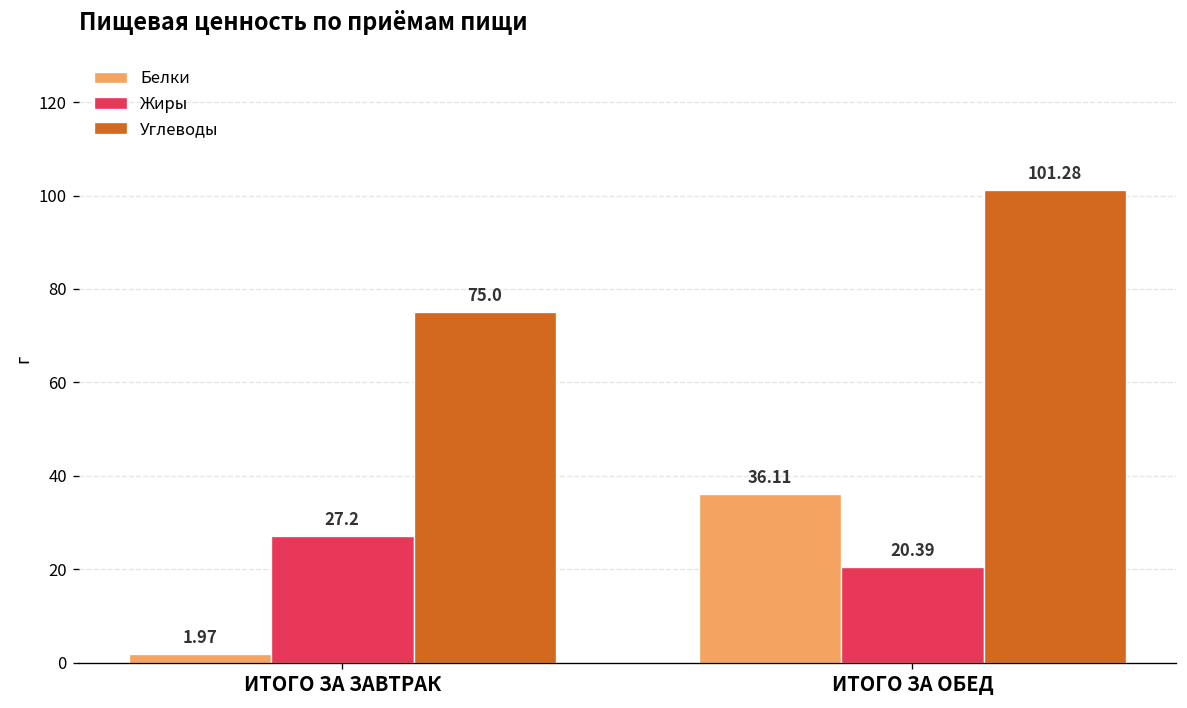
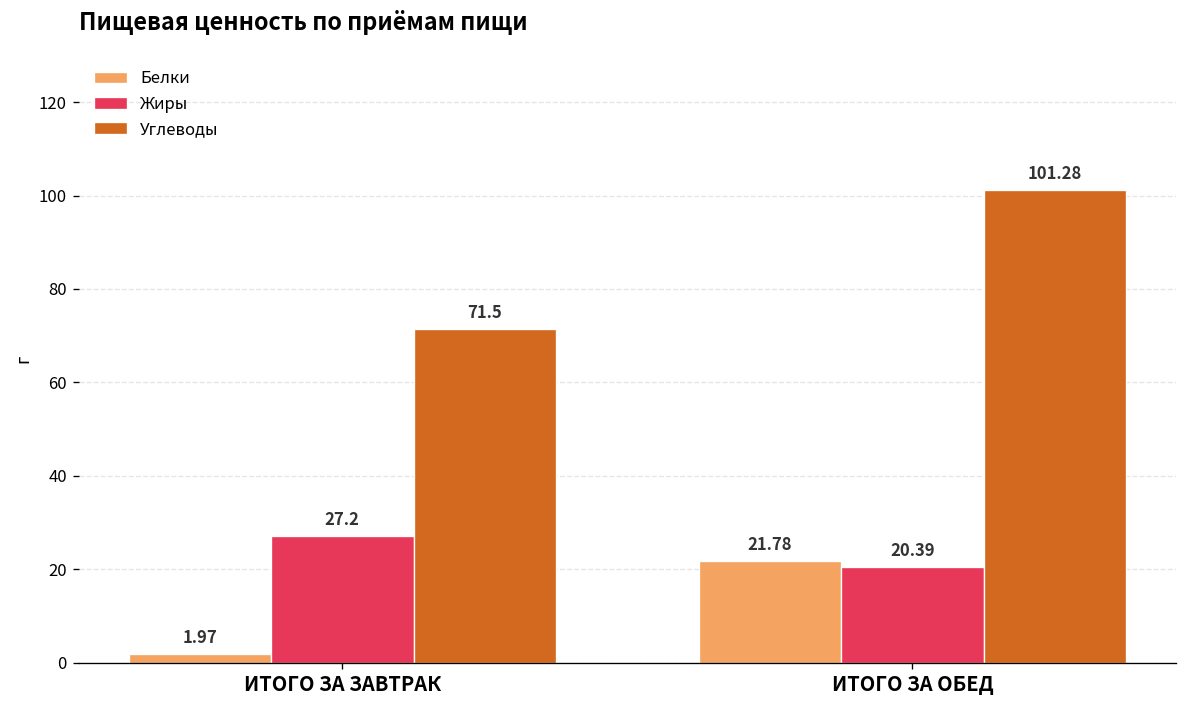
  {
    "Белки": {
      "ИТОГО ЗА ЗАВТРАК": 1.97,
-     "ИТОГО ЗА ОБЕД": 36.11
+     "ИТОГО ЗА ОБЕД": 21.78
    },
    "Жиры": {
      "ИТОГО ЗА ЗАВТРАК": 27.2,
      "ИТОГО ЗА ОБЕД": 20.39
    },
    "Углеводы": {
-     "ИТОГО ЗА ЗАВТРАК": 75.0,
+     "ИТОГО ЗА ЗАВТРАК": 71.5,
      "ИТОГО ЗА ОБЕД": 101.28
    }
  }
